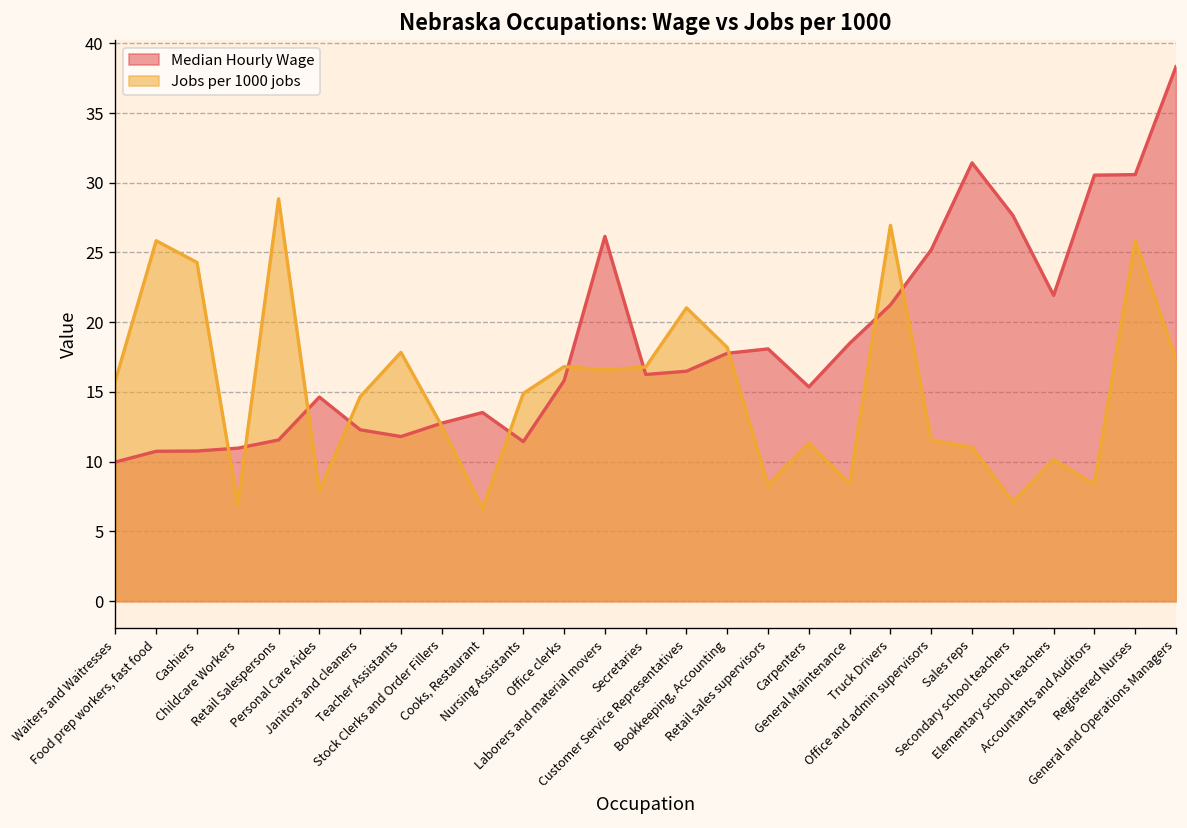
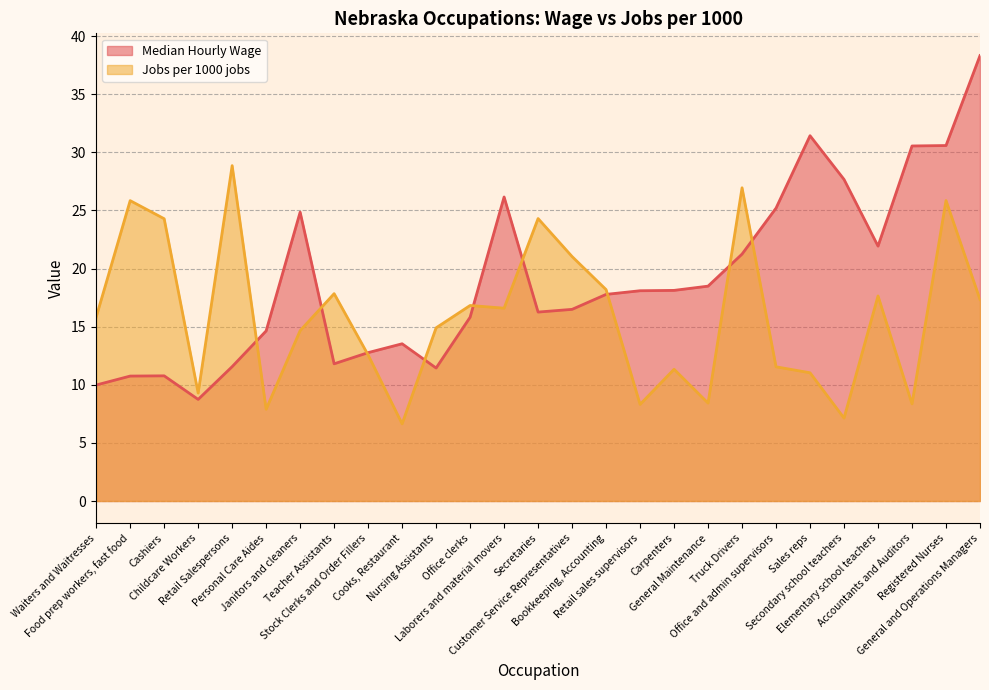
  {
    "Median Hourly Wage": {
      "Waiters and Waitresses": 10.0,
      "Food prep workers, fast food": 10.7,
      "Cashiers": 10.8,
-     "Childcare Workers": 11.0,
+     "Childcare Workers": 8.7,
      "Retail Salespersons": 11.6,
      "Personal Care Aides": 14.6,
-     "Janitors and cleaners": 12.3,
+     "Janitors and cleaners": 24.9,
      "Teacher Assistants": 11.8,
      "Cooks, Restaurant": 13.5,
      "Nursing Assistants": 11.4,
      "Office clerks": 15.8,
      "Laborers and material movers": 26.2,
      "Secretaries": 16.3,
      "Customer Service Representatives": 16.5,
      "Bookkeeping, Accounting": 17.8,
      "Retail sales supervisors": 18.1,
-     "Carpenters": 15.4,
+     "Carpenters": 18.1,
      "General Maintenance": 18.5,
      "Truck Drivers": 21.2,
      "Office and admin supervisors": 25.2,
      "Sales reps": 31.4,
      "Secondary school teachers": 27.7,
      "Elementary school teachers": 21.9,
      "Accountants and Auditors": 30.5,
      "Registered Nurses": 30.6,
      "General and Operations Managers": 38.3
    },
    "Jobs per 1000 jobs": {
      "Waiters and Waitresses": 15.8,
      "Food prep workers, fast food": 25.8,
      "Cashiers": 24.3,
-     "Childcare Workers": 6.9,
+     "Childcare Workers": 9.3,
      "Retail Salespersons": 28.9,
      "Personal Care Aides": 7.9,
      "Janitors and cleaners": 14.7,
      "Teacher Assistants": 17.8,
      "Cooks, Restaurant": 6.6,
      "Nursing Assistants": 14.9,
      "Office clerks": 16.8,
      "Laborers and material movers": 16.6,
-     "Secretaries": 16.8,
+     "Secretaries": 24.3,
      "Customer Service Representatives": 21.0,
      "Bookkeeping, Accounting": 18.2,
      "Retail sales supervisors": 8.3,
      "Carpenters": 11.3,
      "General Maintenance": 8.4,
      "Truck Drivers": 26.9,
      "Office and admin supervisors": 11.5,
      "Sales reps": 11.0,
      "Secondary school teachers": 7.1,
-     "Elementary school teachers": 10.1,
+     "Elementary school teachers": 17.6,
      "Accountants and Auditors": 8.4,
      "Registered Nurses": 25.9,
      "General and Operations Managers": 17.3
    }
  }
